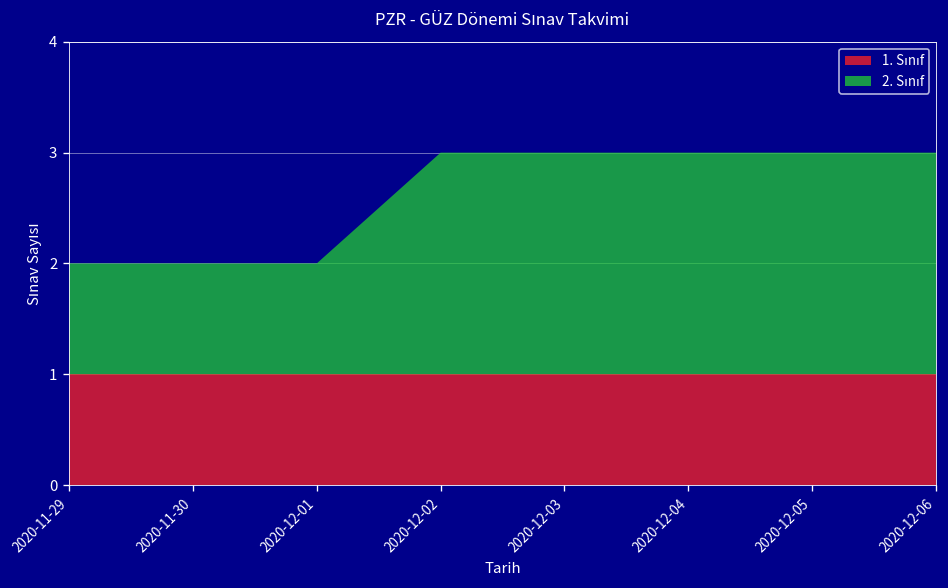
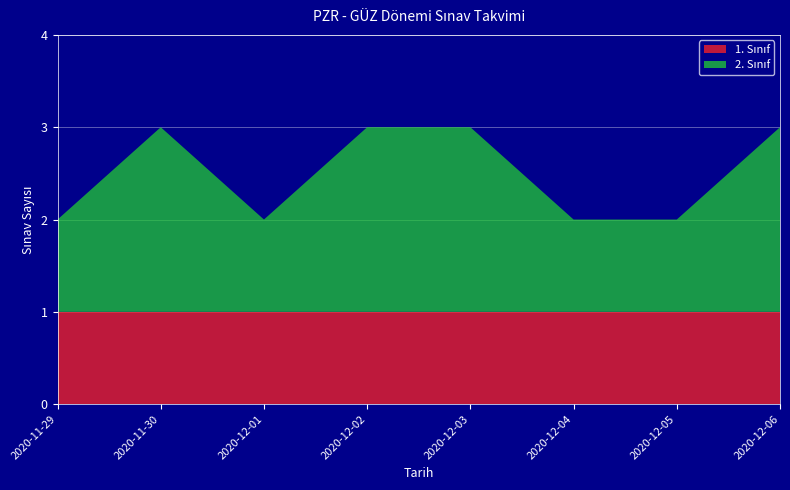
  {
    "1. Sınıf": {
      "2020-11-29": 1,
      "2020-11-30": 1,
      "2020-12-01": 1,
      "2020-12-02": 1,
      "2020-12-03": 1,
      "2020-12-04": 1,
      "2020-12-05": 1,
      "2020-12-06": 1
    },
    "2. Sınıf": {
      "2020-11-29": 1,
-     "2020-11-30": 1,
+     "2020-11-30": 2,
      "2020-12-01": 1,
      "2020-12-02": 2,
      "2020-12-03": 2,
-     "2020-12-04": 2,
-     "2020-12-05": 2,
+     "2020-12-04": 1,
+     "2020-12-05": 1,
      "2020-12-06": 2
    }
  }
